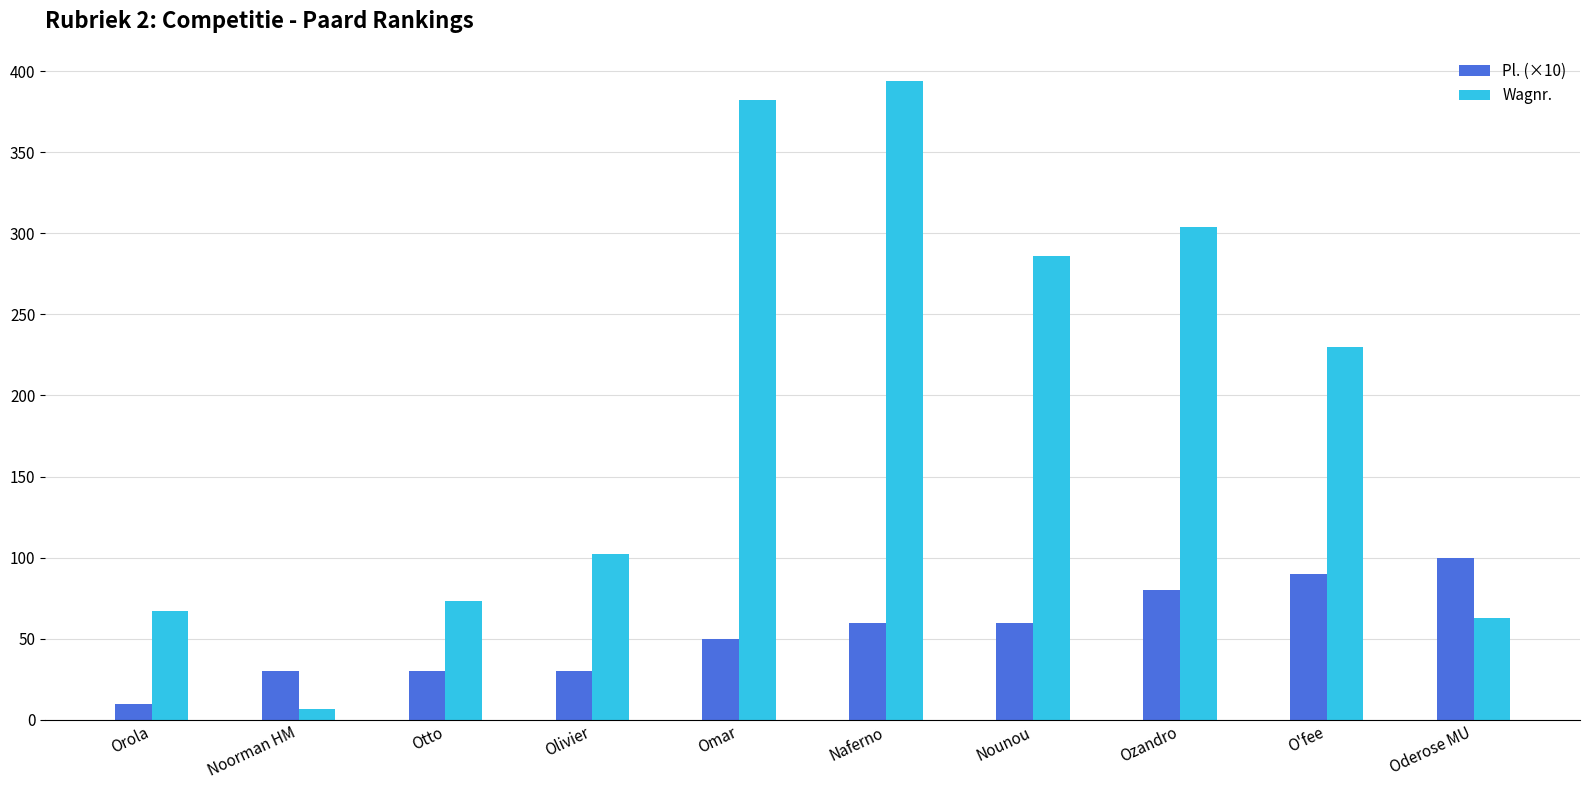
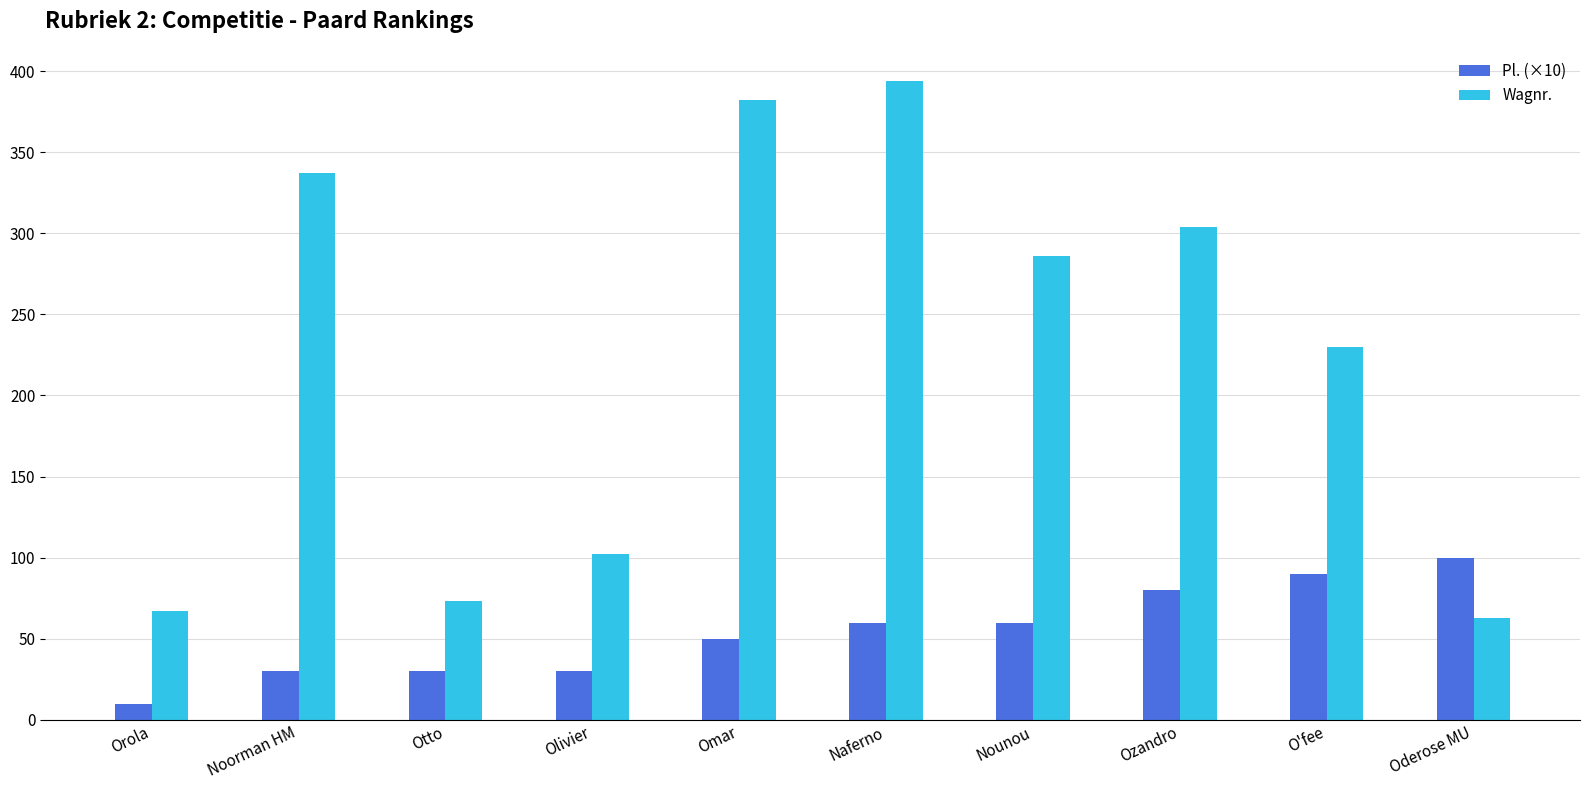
  {
    "Pl. (×10)": {
      "Orola": 10,
      "Noorman HM": 30,
      "Otto": 30,
      "Olivier": 30,
      "Omar": 50,
      "Naferno": 60,
      "Nounou": 60,
      "Ozandro": 80,
      "O'fee": 90,
      "Oderose MU": 100
    },
    "Wagnr.": {
      "Orola": 67,
-     "Noorman HM": 7,
+     "Noorman HM": 337,
      "Otto": 73,
      "Olivier": 102,
      "Omar": 382,
      "Naferno": 394,
      "Nounou": 286,
      "Ozandro": 304,
      "O'fee": 230,
      "Oderose MU": 63
    }
  }
